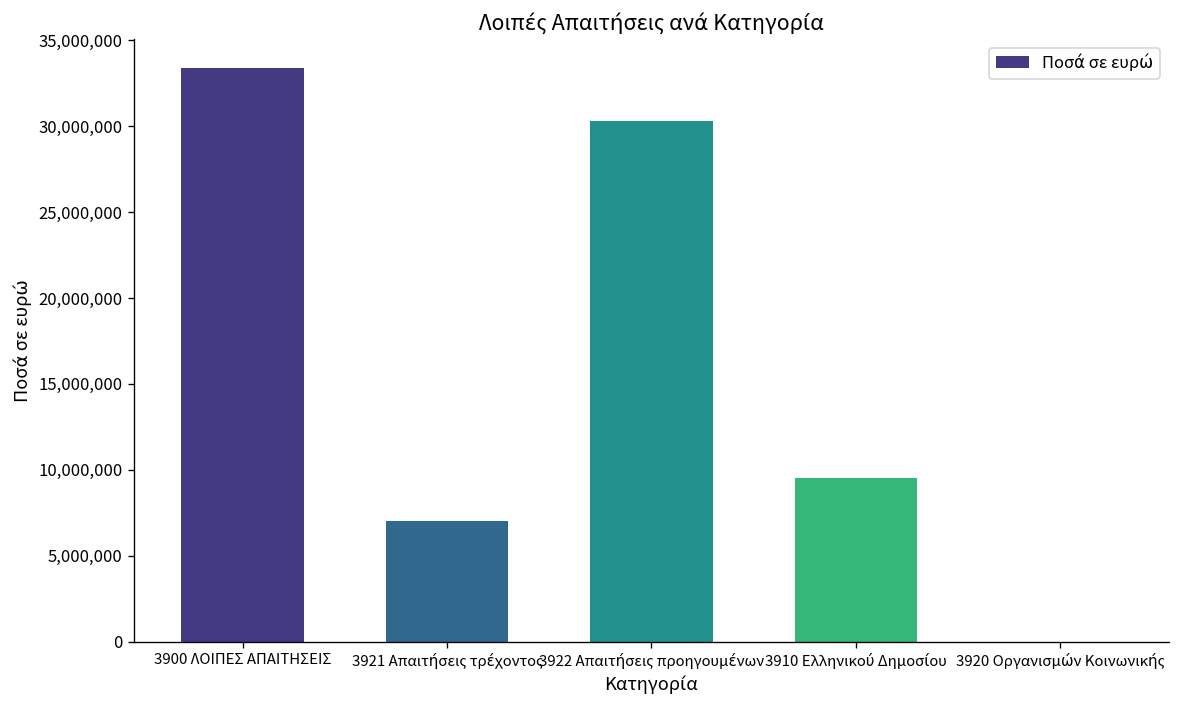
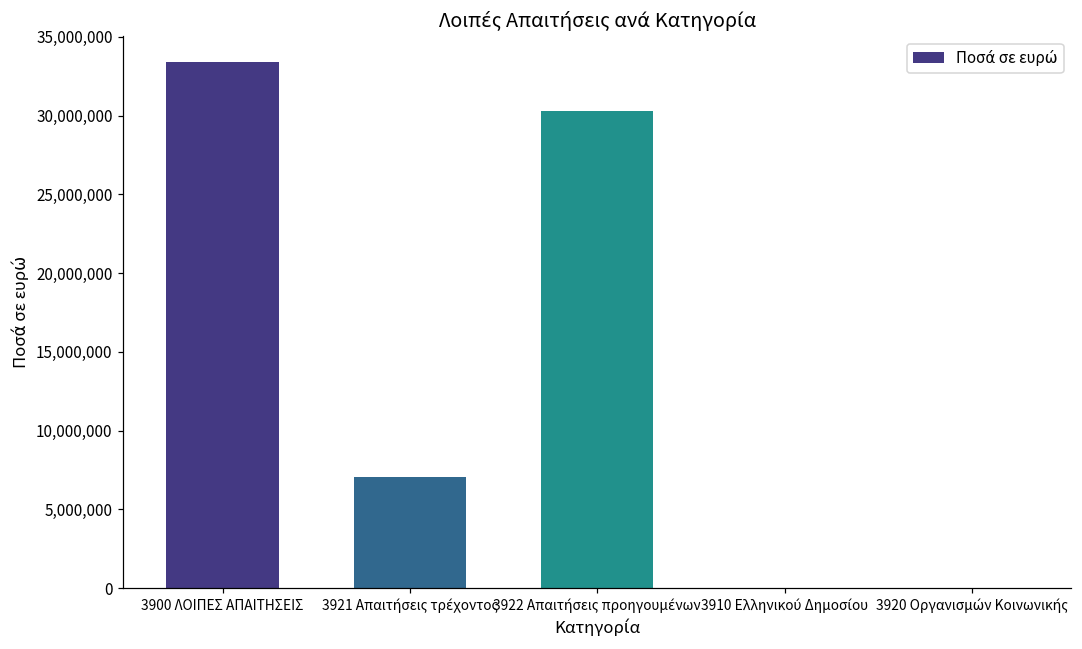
  {
    "3900 ΛΟΙΠΕΣ ΑΠΑΙΤΗΣΕΙΣ": "33,400,000",
    "3921 Απαιτήσεις τρέχοντος": "7,000,000",
    "3922 Απαιτήσεις προηγουμένων": "30,300,000",
-   "3910 Ελληνικού Δημοσίου": "9,500,000",
+   "3910 Ελληνικού Δημοσίου": "0",
    "3920 Οργανισμών Κοινωνικής": "0"
  }
